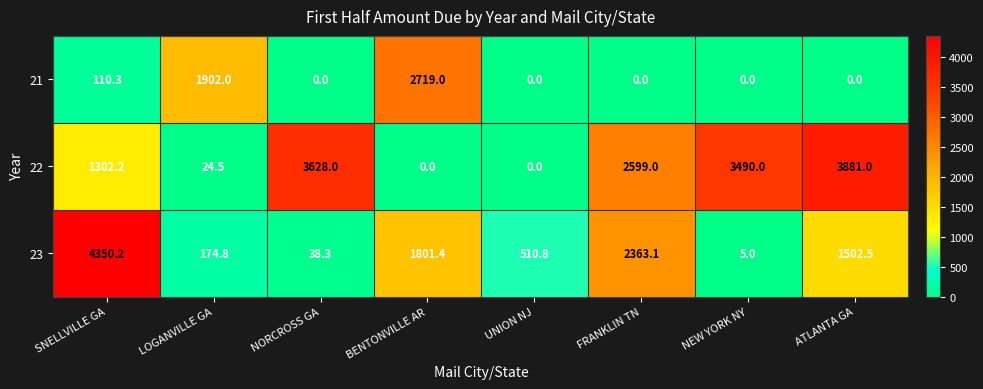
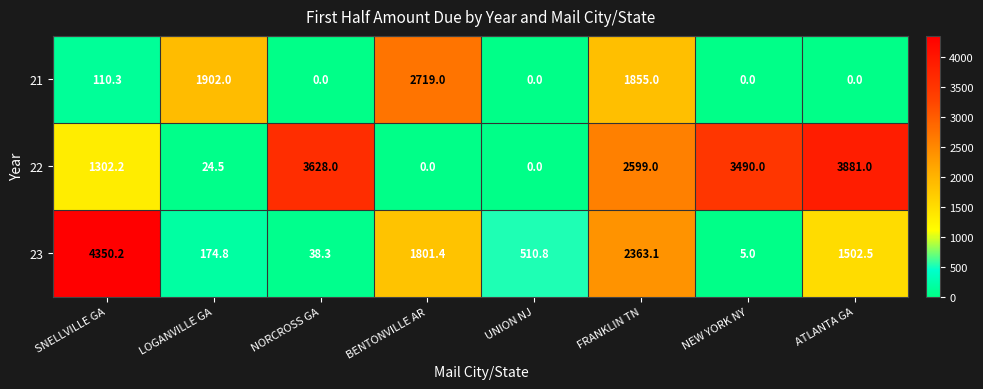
  {
    "21": {
      "SNELLVILLE GA": 110.3,
      "LOGANVILLE GA": 1902.0,
      "NORCROSS GA": 0.0,
      "BENTONVILLE AR": 2719.0,
      "UNION NJ": 0.0,
-     "FRANKLIN TN": 0.0,
+     "FRANKLIN TN": 1855.0,
      "NEW YORK NY": 0.0,
      "ATLANTA GA": 0.0
    },
    "22": {
      "SNELLVILLE GA": 1302.2,
      "LOGANVILLE GA": 24.5,
      "NORCROSS GA": 3628.0,
      "BENTONVILLE AR": 0.0,
      "UNION NJ": 0.0,
      "FRANKLIN TN": 2599.0,
      "NEW YORK NY": 3490.0,
      "ATLANTA GA": 3881.0
    },
    "23": {
      "SNELLVILLE GA": 4350.2,
      "LOGANVILLE GA": 174.8,
      "NORCROSS GA": 38.3,
      "BENTONVILLE AR": 1801.4,
      "UNION NJ": 510.8,
      "FRANKLIN TN": 2363.1,
      "NEW YORK NY": 5.0,
      "ATLANTA GA": 1502.5
    }
  }
